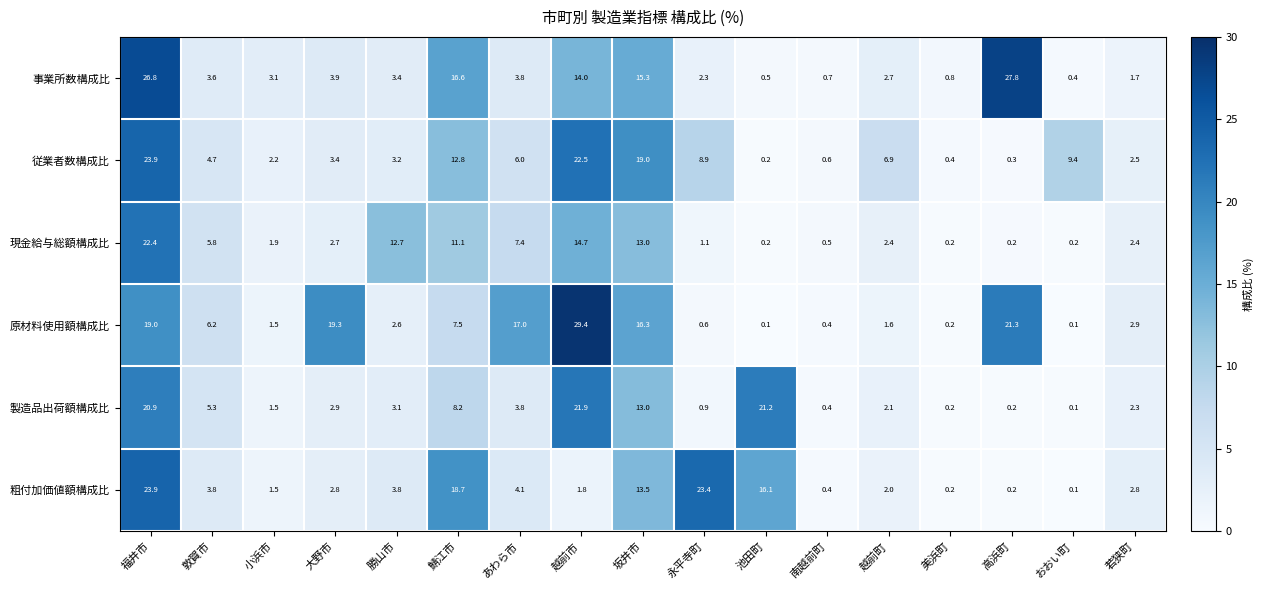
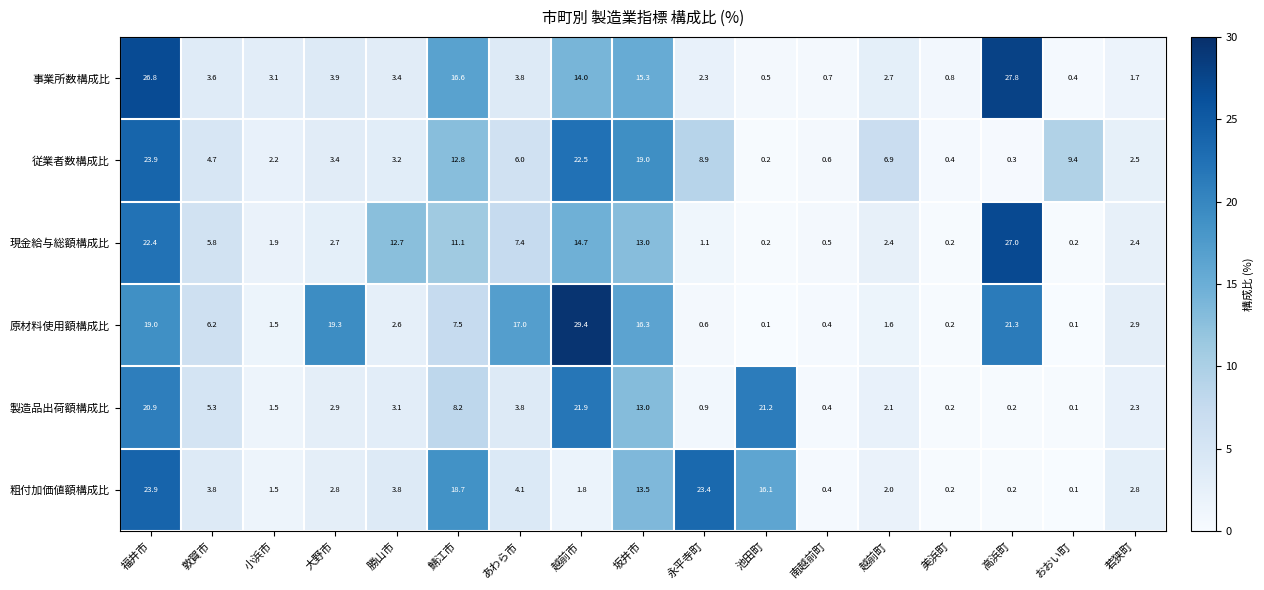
  {
    "事業所数構成比": {
      "福井市": 26.8,
      "敦賀市": 3.6,
      "小浜市": 3.1,
      "大野市": 3.9,
      "勝山市": 3.4,
      "鯖江市": 16.6,
      "あわら市": 3.8,
      "越前市": 14.0,
      "坂井市": 15.3,
      "永平寺町": 2.3,
      "池田町": 0.5,
      "南越前町": 0.7,
      "越前町": 2.7,
      "美浜町": 0.8,
      "高浜町": 27.8,
      "おおい町": 0.4,
      "若狭町": 1.7
    },
    "従業者数構成比": {
      "福井市": 23.9,
      "敦賀市": 4.7,
      "小浜市": 2.2,
      "大野市": 3.4,
      "勝山市": 3.2,
      "鯖江市": 12.8,
      "あわら市": 6.0,
      "越前市": 22.5,
      "坂井市": 19.0,
      "永平寺町": 8.9,
      "池田町": 0.2,
      "南越前町": 0.6,
      "越前町": 6.9,
      "美浜町": 0.4,
      "高浜町": 0.3,
      "おおい町": 9.4,
      "若狭町": 2.5
    },
    "現金給与総額構成比": {
      "福井市": 22.4,
      "敦賀市": 5.8,
      "小浜市": 1.9,
      "大野市": 2.7,
      "勝山市": 12.7,
      "鯖江市": 11.1,
      "あわら市": 7.4,
      "越前市": 14.7,
      "坂井市": 13.0,
      "永平寺町": 1.1,
      "池田町": 0.2,
      "南越前町": 0.5,
      "越前町": 2.4,
      "美浜町": 0.2,
-     "高浜町": 0.2,
+     "高浜町": 27.0,
      "おおい町": 0.2,
      "若狭町": 2.4
    },
    "原材料使用額構成比": {
      "福井市": 19.0,
      "敦賀市": 6.2,
      "小浜市": 1.5,
      "大野市": 19.3,
      "勝山市": 2.6,
      "鯖江市": 7.5,
      "あわら市": 17.0,
      "越前市": 29.4,
      "坂井市": 16.3,
      "永平寺町": 0.6,
      "池田町": 0.1,
      "南越前町": 0.4,
      "越前町": 1.6,
      "美浜町": 0.2,
      "高浜町": 21.3,
      "おおい町": 0.1,
      "若狭町": 2.9
    },
    "製造品出荷額構成比": {
      "福井市": 20.9,
      "敦賀市": 5.3,
      "小浜市": 1.5,
      "大野市": 2.9,
      "勝山市": 3.1,
      "鯖江市": 8.2,
      "あわら市": 3.8,
      "越前市": 21.9,
      "坂井市": 13.0,
      "永平寺町": 0.9,
      "池田町": 21.2,
      "南越前町": 0.4,
      "越前町": 2.1,
      "美浜町": 0.2,
      "高浜町": 0.2,
      "おおい町": 0.1,
      "若狭町": 2.3
    },
    "粗付加価値額構成比": {
      "福井市": 23.9,
      "敦賀市": 3.8,
      "小浜市": 1.5,
      "大野市": 2.8,
      "勝山市": 3.8,
      "鯖江市": 18.7,
      "あわら市": 4.1,
      "越前市": 1.8,
      "坂井市": 13.5,
      "永平寺町": 23.4,
      "池田町": 16.1,
      "南越前町": 0.4,
      "越前町": 2.0,
      "美浜町": 0.2,
      "高浜町": 0.2,
      "おおい町": 0.1,
      "若狭町": 2.8
    }
  }
